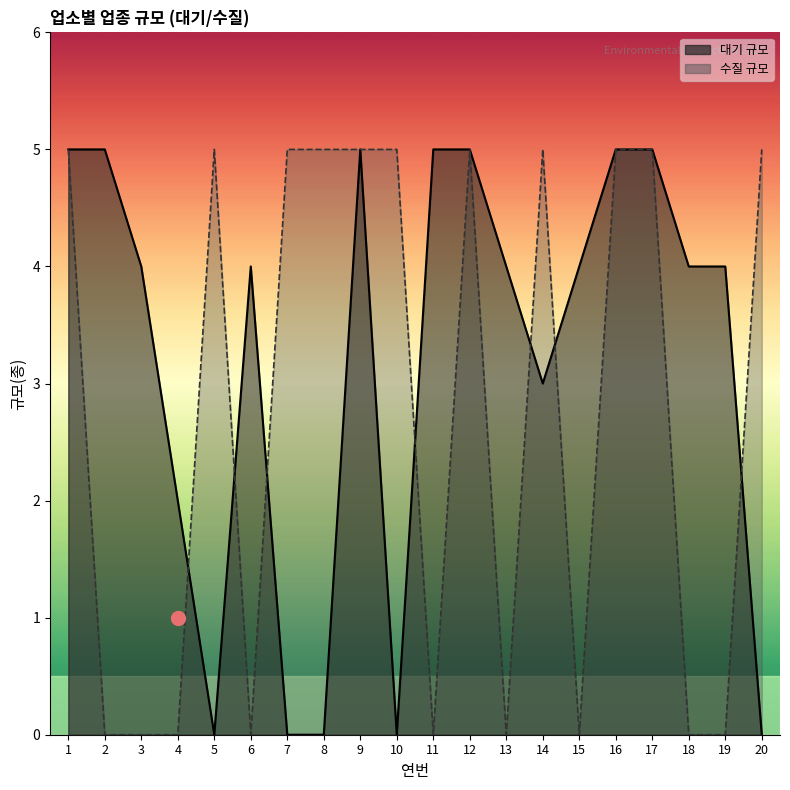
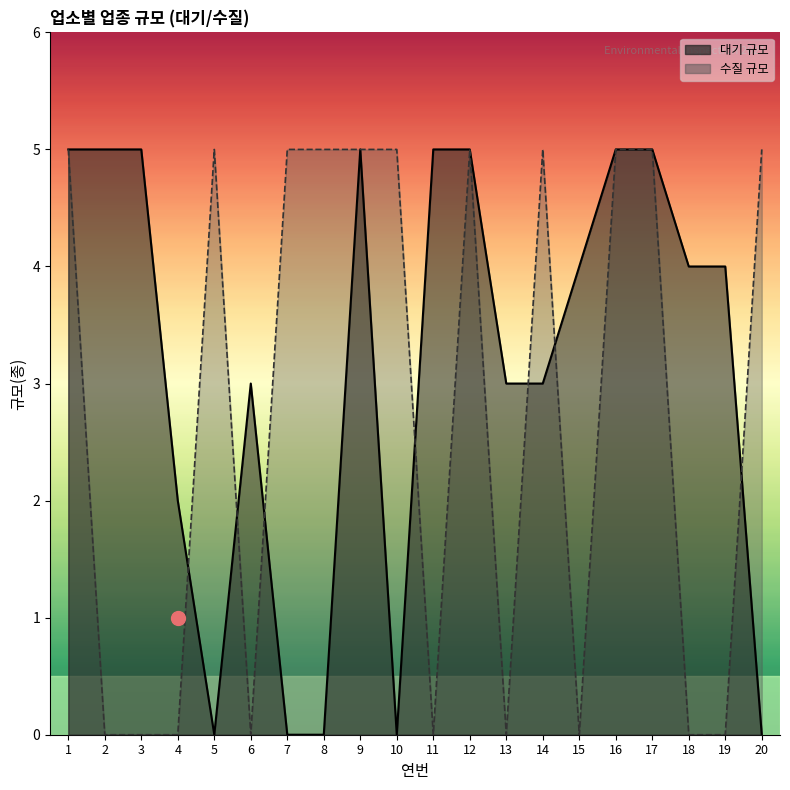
  {
    "대기 규모": {
      "2": 5,
-     "3": 4,
+     "3": 5,
      "4": 2,
-     "6": 4,
+     "6": 3,
      "11": 5,
-     "13": 4,
+     "13": 3,
      "14": 3,
      "15": 4,
      "18": 4,
      "19": 4
    },
    "수질 규모": {
      "5": 5,
      "7": 5,
      "8": 5,
      "10": 5,
      "14": 5,
      "20": 5
    }
  }
